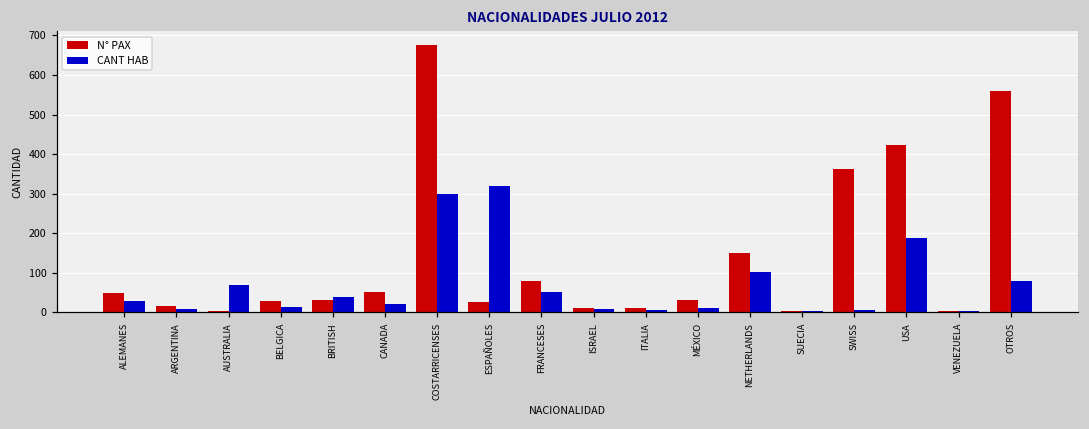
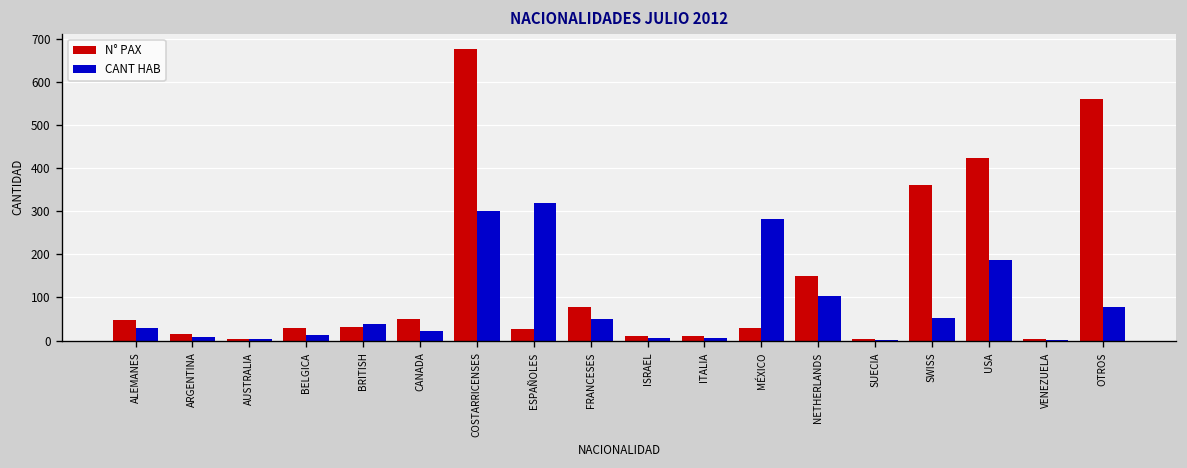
  {
    "N° PAX": {
      "ALEMANES": 50,
      "ARGENTINA": 20,
      "BELGICA": 30,
      "BRITISH": 30,
      "CANADA": 50,
      "COSTARRICENSES": 680,
      "ESPAÑOLES": 30,
      "FRANCESES": 80,
      "ISRAEL": 10,
      "ITALIA": 10,
      "MÉXICO": 30,
      "NETHERLANDS": 150,
      "SWISS": 360,
      "USA": 420,
      "OTROS": 560
    },
    "CANT HAB": {
      "ALEMANES": 30,
      "ARGENTINA": 10,
-     "AUSTRALIA": 70,
+     "AUSTRALIA": 0,
      "BELGICA": 10,
      "BRITISH": 40,
      "CANADA": 20,
      "COSTARRICENSES": 300,
      "ESPAÑOLES": 320,
      "FRANCESES": 50,
      "ISRAEL": 10,
-     "MÉXICO": 10,
+     "MÉXICO": 280,
      "NETHERLANDS": 100,
-     "SWISS": 10,
+     "SWISS": 50,
      "USA": 190,
      "OTROS": 80
    }
  }
